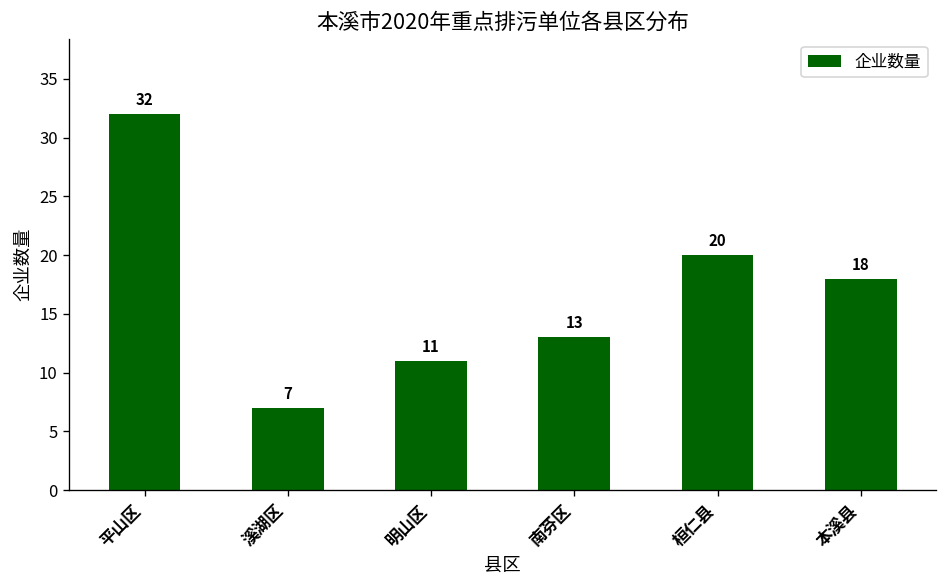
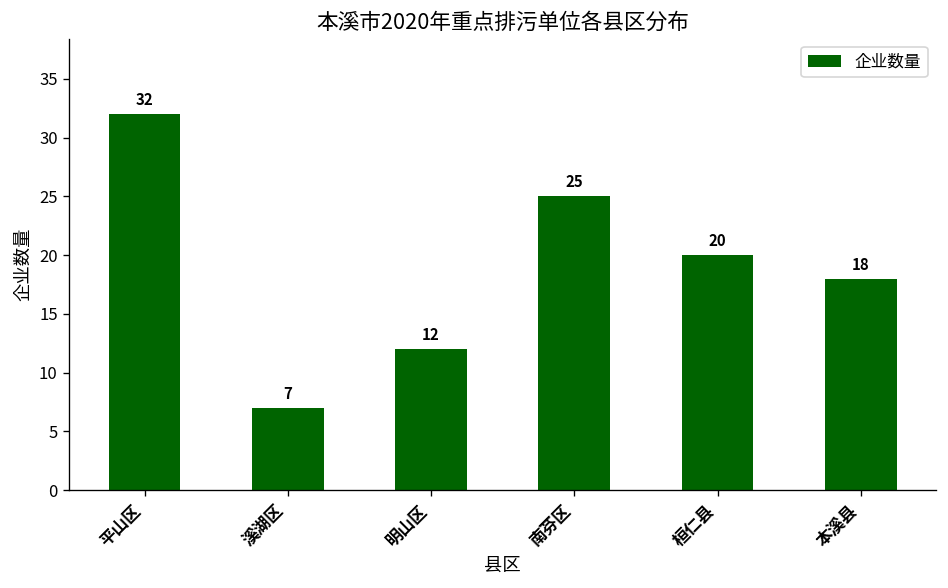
  {
    "平山区": 32,
    "溪湖区": 7,
-   "明山区": 11,
-   "南芬区": 13,
+   "明山区": 12,
+   "南芬区": 25,
    "桓仁县": 20,
    "本溪县": 18
  }
